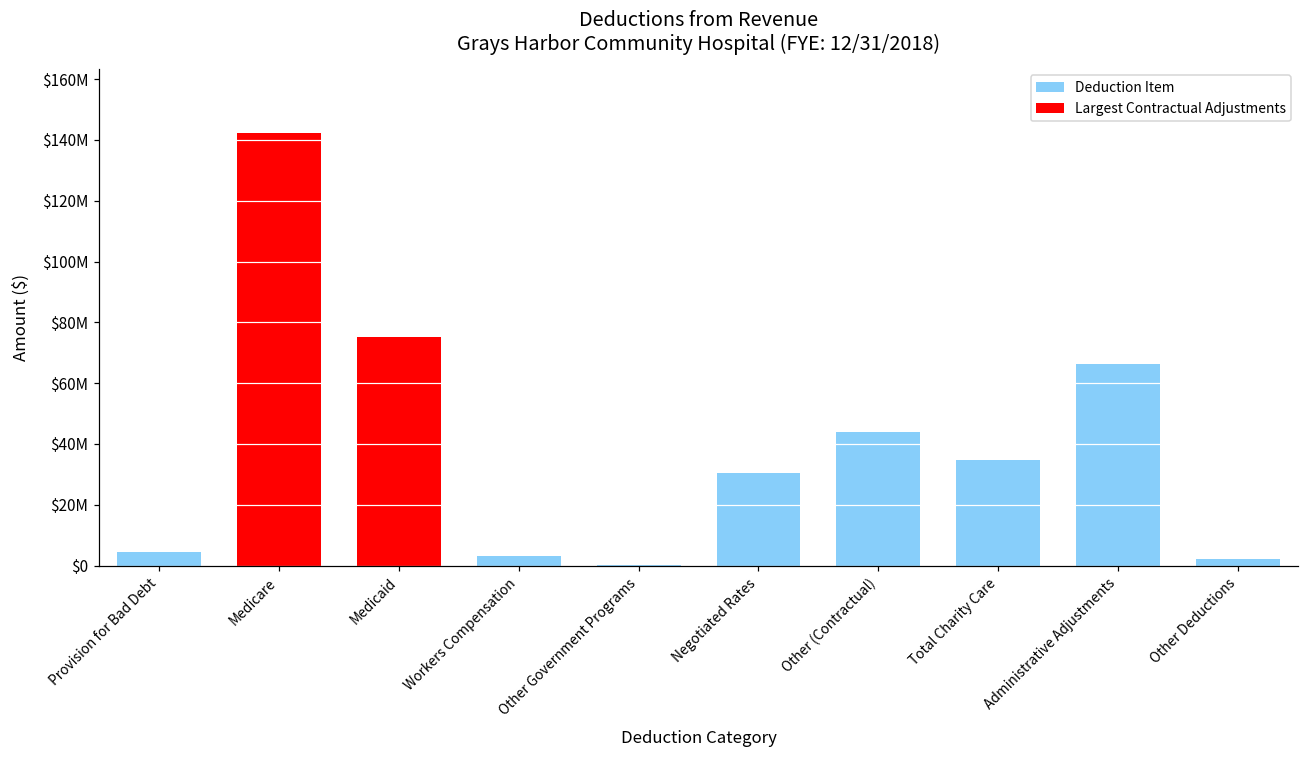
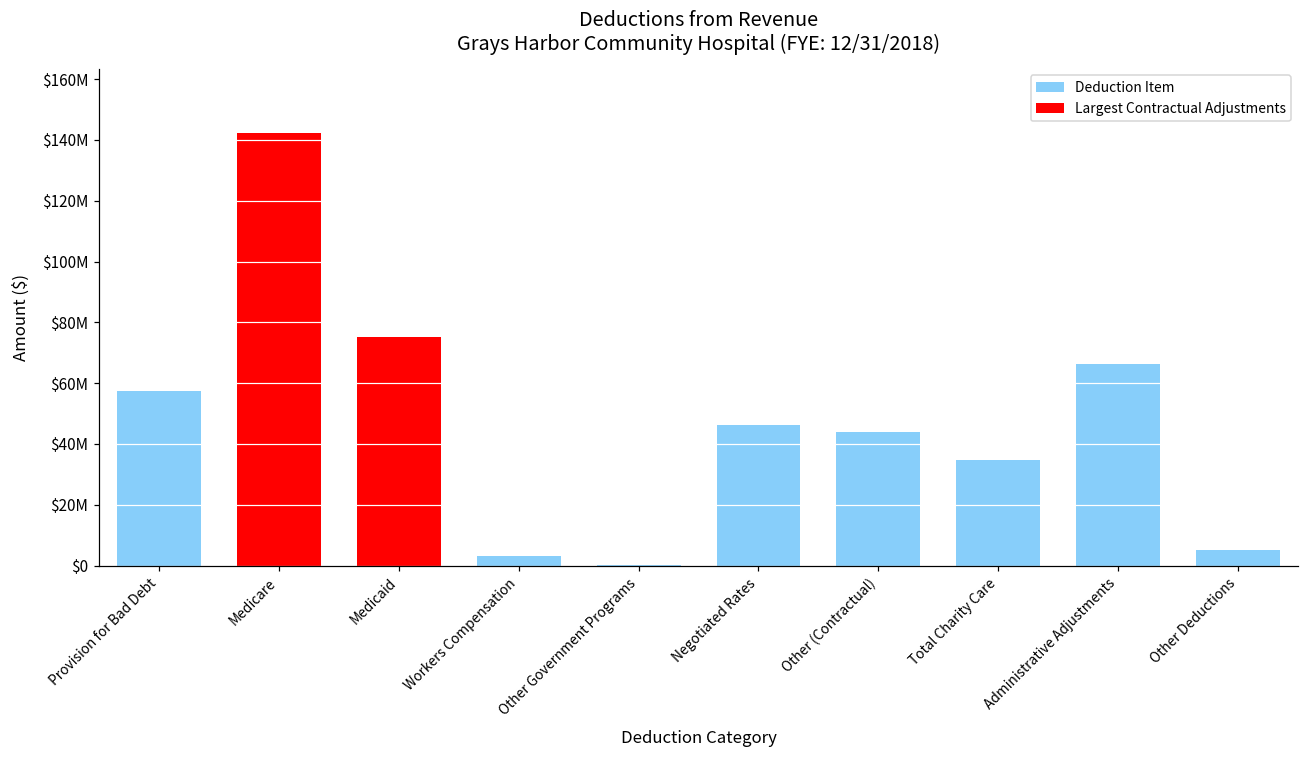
  {
-   "Provision for Bad Debt": "$5000000",
+   "Provision for Bad Debt": "$58000000",
    "Medicare": "$142000000",
    "Medicaid": "$75000000",
    "Workers Compensation": "$3000000",
-   "Negotiated Rates": "$30000000",
+   "Negotiated Rates": "$46000000",
    "Other (Contractual)": "$44000000",
    "Total Charity Care": "$35000000",
    "Administrative Adjustments": "$66000000",
-   "Other Deductions": "$2000000"
+   "Other Deductions": "$5000000"
  }
